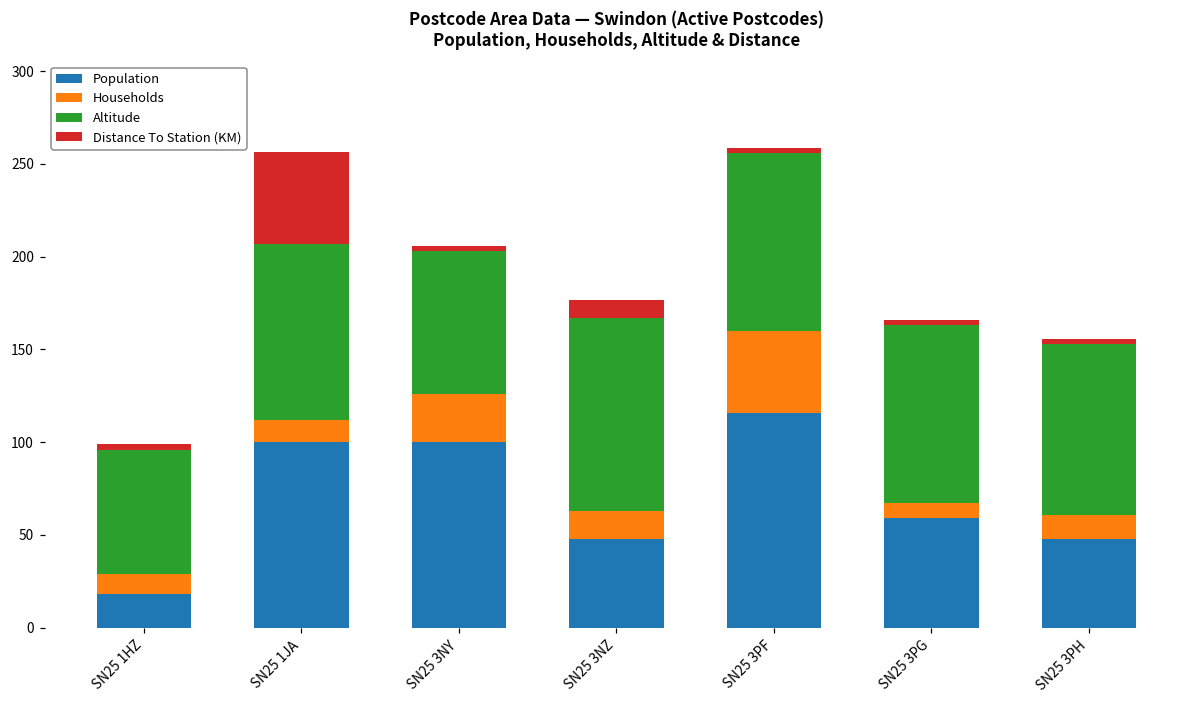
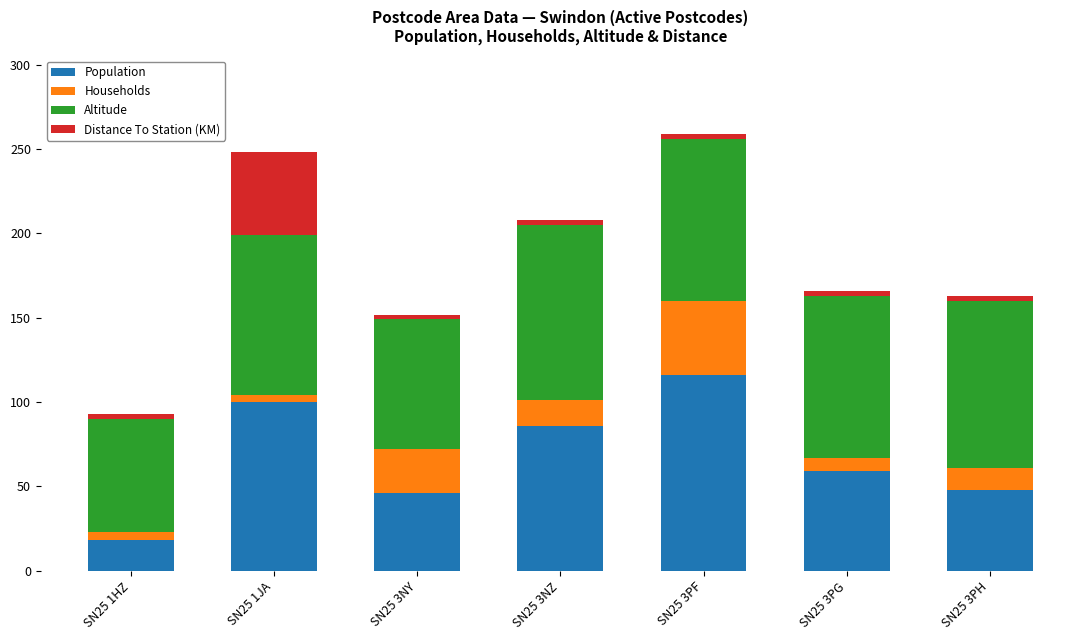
  {
    "Population": {
      "SN25 1HZ": 18,
      "SN25 1JA": 100,
-     "SN25 3NY": 100,
-     "SN25 3NZ": 48,
+     "SN25 3NY": 46,
+     "SN25 3NZ": 86,
      "SN25 3PF": 116,
      "SN25 3PG": 59,
      "SN25 3PH": 48
    },
    "Households": {
-     "SN25 1HZ": 11,
-     "SN25 1JA": 12,
+     "SN25 1HZ": 5,
+     "SN25 1JA": 4,
      "SN25 3NY": 26,
      "SN25 3NZ": 15,
      "SN25 3PF": 44,
      "SN25 3PG": 8,
      "SN25 3PH": 13
    },
    "Altitude": {
      "SN25 1HZ": 67,
      "SN25 1JA": 95,
      "SN25 3NY": 77,
      "SN25 3NZ": 104,
      "SN25 3PF": 96,
      "SN25 3PG": 96,
-     "SN25 3PH": 92
+     "SN25 3PH": 99
    },
    "Distance To Station (KM)": {
      "SN25 1HZ": 3,
      "SN25 1JA": 49,
      "SN25 3NY": 3,
-     "SN25 3NZ": 10,
+     "SN25 3NZ": 3,
      "SN25 3PF": 3,
      "SN25 3PG": 3,
      "SN25 3PH": 3
    }
  }
